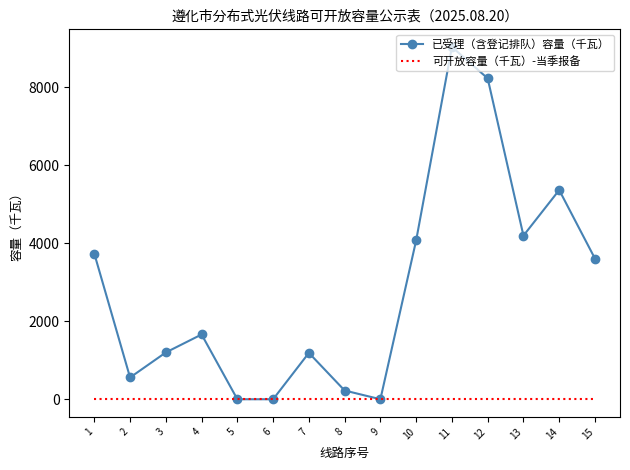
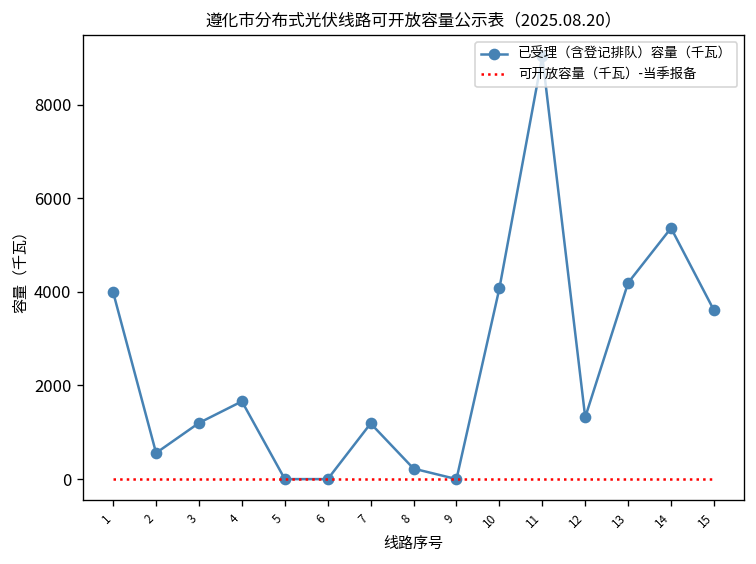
  {
    "已受理（含登记排队）容量（千瓦）": {
-     "1": 3700,
+     "1": 4000,
      "2": 600,
      "3": 1200,
      "4": 1700,
      "7": 1200,
      "8": 200,
      "10": 4100,
-     "12": 8200,
+     "12": 1300,
      "13": 4200,
      "14": 5400,
      "15": 3600
    },
    "可开放容量（千瓦）-当季报备": {
      "1": 0,
      "2": 0,
      "3": 0,
      "4": 0,
      "7": 0,
      "8": 0,
      "10": 0,
      "11": 0,
      "12": 0,
      "13": 0,
      "14": 0,
      "15": 0
    }
  }
